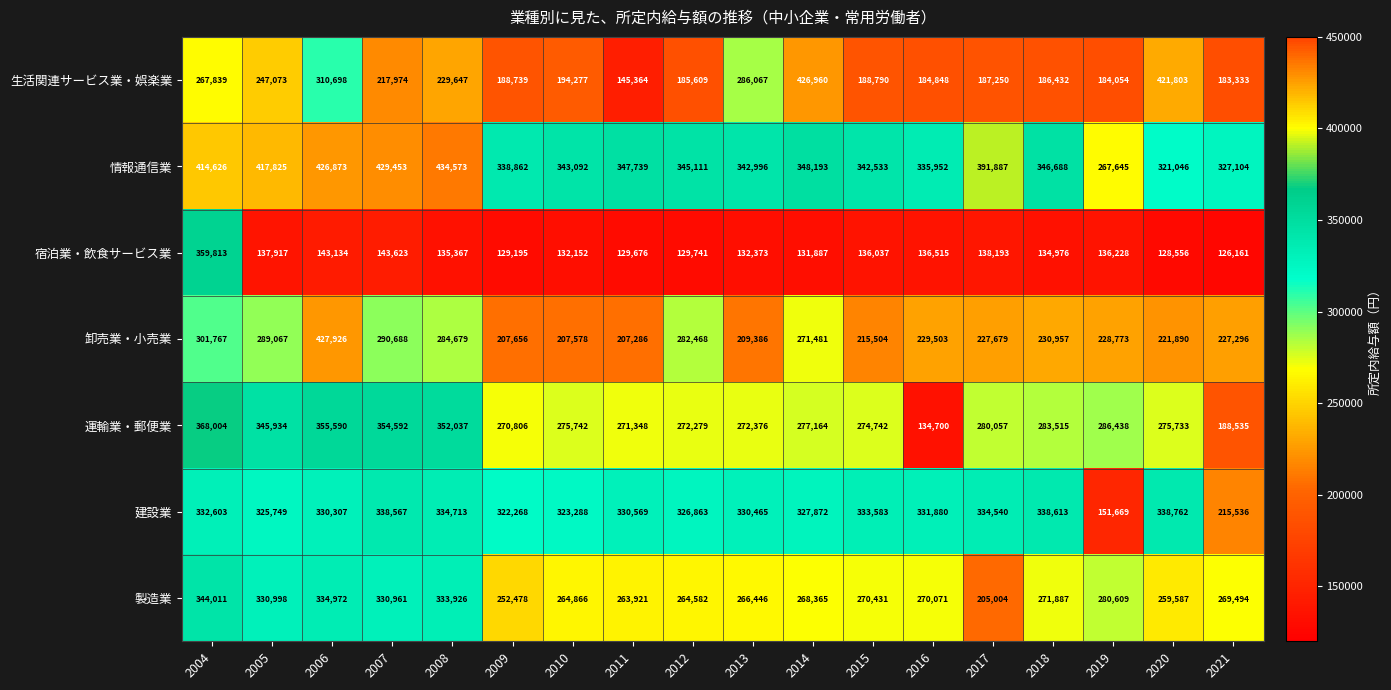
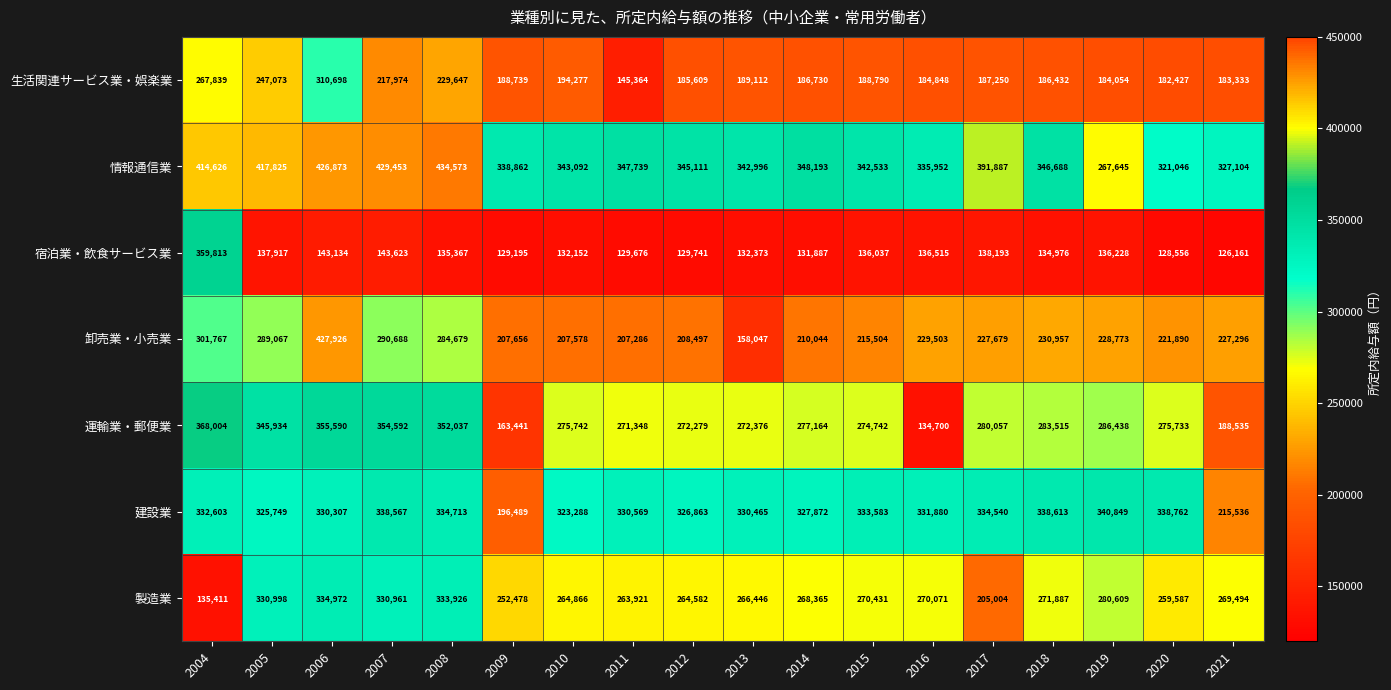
  {
    "生活関連サービス業・娯楽業": {
      "2004": "267,839",
      "2005": "247,073",
      "2006": "310,698",
      "2007": "217,974",
      "2008": "229,647",
      "2009": "188,739",
      "2010": "194,277",
      "2011": "145,364",
      "2012": "185,609",
-     "2013": "286,067",
-     "2014": "426,960",
+     "2013": "189,112",
+     "2014": "186,730",
      "2015": "188,790",
      "2016": "184,848",
      "2017": "187,250",
      "2018": "186,432",
      "2019": "184,054",
-     "2020": "421,803",
+     "2020": "182,427",
      "2021": "183,333"
    },
    "情報通信業": {
      "2004": "414,626",
      "2005": "417,825",
      "2006": "426,873",
      "2007": "429,453",
      "2008": "434,573",
      "2009": "338,862",
      "2010": "343,092",
      "2011": "347,739",
      "2012": "345,111",
      "2013": "342,996",
      "2014": "348,193",
      "2015": "342,533",
      "2016": "335,952",
      "2017": "391,887",
      "2018": "346,688",
      "2019": "267,645",
      "2020": "321,046",
      "2021": "327,104"
    },
    "宿泊業・飲食サービス業": {
      "2004": "359,813",
      "2005": "137,917",
      "2006": "143,134",
      "2007": "143,623",
      "2008": "135,367",
      "2009": "129,195",
      "2010": "132,152",
      "2011": "129,676",
      "2012": "129,741",
      "2013": "132,373",
      "2014": "131,887",
      "2015": "136,037",
      "2016": "136,515",
      "2017": "138,193",
      "2018": "134,976",
      "2019": "136,228",
      "2020": "128,556",
      "2021": "126,161"
    },
    "卸売業・小売業": {
      "2004": "301,767",
      "2005": "289,067",
      "2006": "427,926",
      "2007": "290,688",
      "2008": "284,679",
      "2009": "207,656",
      "2010": "207,578",
      "2011": "207,286",
-     "2012": "282,468",
-     "2013": "209,386",
-     "2014": "271,481",
+     "2012": "208,497",
+     "2013": "158,047",
+     "2014": "210,044",
      "2015": "215,504",
      "2016": "229,503",
      "2017": "227,679",
      "2018": "230,957",
      "2019": "228,773",
      "2020": "221,890",
      "2021": "227,296"
    },
    "運輸業・郵便業": {
      "2004": "368,004",
      "2005": "345,934",
      "2006": "355,590",
      "2007": "354,592",
      "2008": "352,037",
-     "2009": "270,806",
+     "2009": "163,441",
      "2010": "275,742",
      "2011": "271,348",
      "2012": "272,279",
      "2013": "272,376",
      "2014": "277,164",
      "2015": "274,742",
      "2016": "134,700",
      "2017": "280,057",
      "2018": "283,515",
      "2019": "286,438",
      "2020": "275,733",
      "2021": "188,535"
    },
    "建設業": {
      "2004": "332,603",
      "2005": "325,749",
      "2006": "330,307",
      "2007": "338,567",
      "2008": "334,713",
-     "2009": "322,268",
+     "2009": "196,489",
      "2010": "323,288",
      "2011": "330,569",
      "2012": "326,863",
      "2013": "330,465",
      "2014": "327,872",
      "2015": "333,583",
      "2016": "331,880",
      "2017": "334,540",
      "2018": "338,613",
-     "2019": "151,669",
+     "2019": "340,849",
      "2020": "338,762",
      "2021": "215,536"
    },
    "製造業": {
-     "2004": "344,011",
+     "2004": "135,411",
      "2005": "330,998",
      "2006": "334,972",
      "2007": "330,961",
      "2008": "333,926",
      "2009": "252,478",
      "2010": "264,866",
      "2011": "263,921",
      "2012": "264,582",
      "2013": "266,446",
      "2014": "268,365",
      "2015": "270,431",
      "2016": "270,071",
      "2017": "205,004",
      "2018": "271,887",
      "2019": "280,609",
      "2020": "259,587",
      "2021": "269,494"
    }
  }
